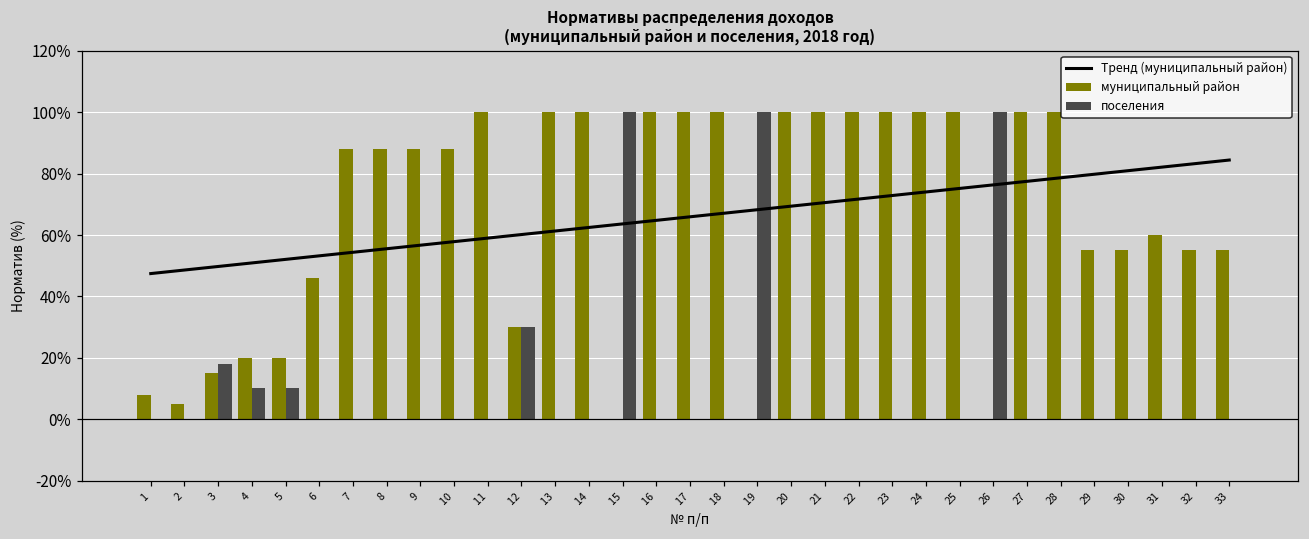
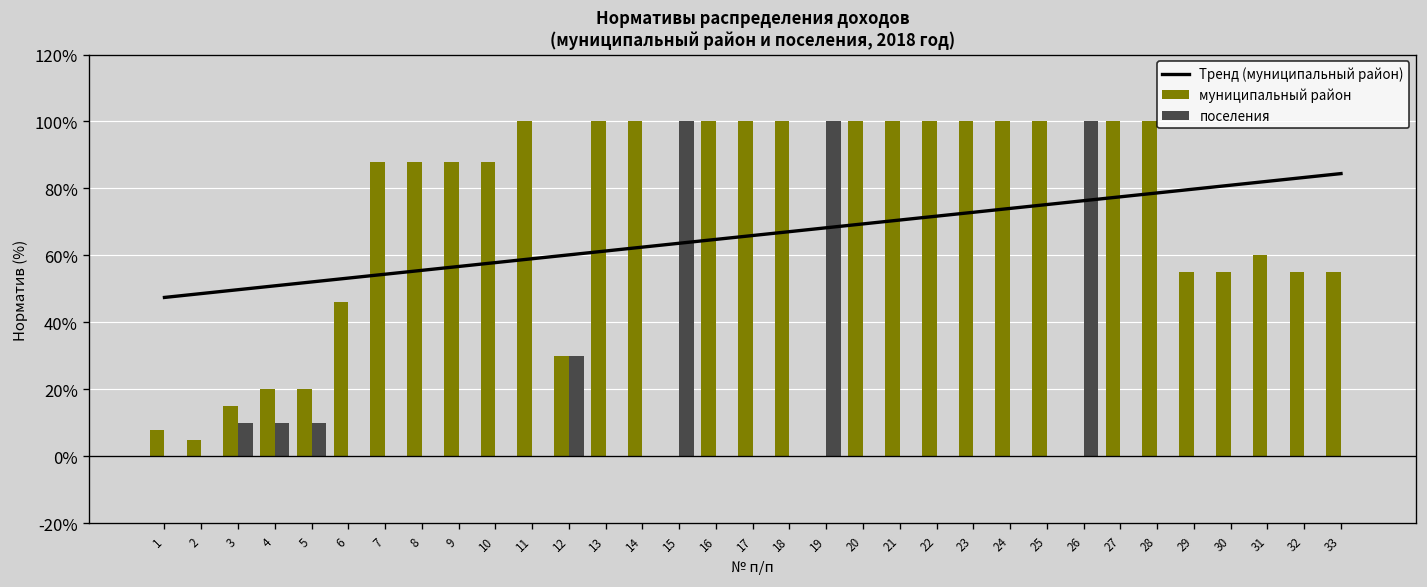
  {
    "муниципальный район": {
      "1": "8%",
      "2": "5%",
      "3": "15%",
      "4": "20%",
      "5": "20%",
      "6": "46%",
      "7": "88%",
      "8": "88%",
      "9": "88%",
      "10": "88%",
      "11": "100%",
      "12": "30%",
      "13": "100%",
      "14": "100%",
      "15": "0%",
      "16": "100%",
      "17": "100%",
      "18": "100%",
      "19": "0%",
      "20": "100%",
      "21": "100%",
      "22": "100%",
      "23": "100%",
      "24": "100%",
      "25": "100%",
      "26": "0%",
      "27": "100%",
      "28": "100%",
      "29": "55%",
      "30": "55%",
      "31": "60%",
      "32": "55%",
      "33": "55%"
    },
    "Тренд (муниципальный район)": {
      "1": "47%",
      "2": "49%",
      "3": "50%",
      "4": "51%",
      "5": "52%",
      "6": "53%",
      "7": "54%",
      "8": "56%",
      "9": "57%",
      "10": "58%",
      "11": "59%",
      "12": "60%",
      "13": "61%",
      "14": "62%",
      "15": "64%",
      "16": "65%",
      "17": "66%",
      "18": "67%",
      "19": "68%",
      "20": "69%",
      "21": "71%",
      "22": "72%",
      "23": "73%",
      "24": "74%",
      "25": "75%",
      "26": "76%",
      "27": "78%",
      "28": "79%",
      "29": "80%",
      "30": "81%",
      "31": "82%",
      "32": "83%",
      "33": "84%"
    },
    "поселения": {
      "1": "0%",
      "2": "0%",
-     "3": "18%",
+     "3": "10%",
      "4": "10%",
      "5": "10%",
      "6": "0%",
      "7": "0%",
      "8": "0%",
      "9": "0%",
      "10": "0%",
      "11": "0%",
      "12": "30%",
      "13": "0%",
      "14": "0%",
      "15": "100%",
      "16": "0%",
      "17": "0%",
      "18": "0%",
      "19": "100%",
      "20": "0%",
      "21": "0%",
      "22": "0%",
      "23": "0%",
      "24": "0%",
      "25": "0%",
      "26": "100%",
      "27": "0%",
      "28": "0%",
      "29": "0%",
      "30": "0%",
      "31": "0%",
      "32": "0%",
      "33": "0%"
    }
  }
